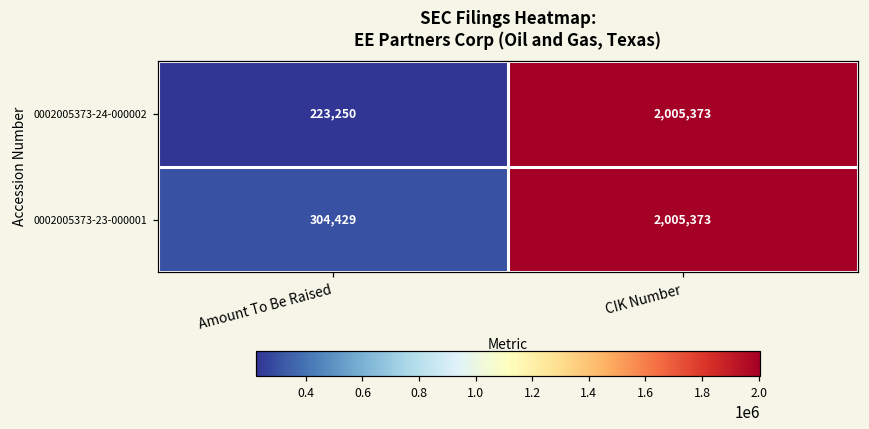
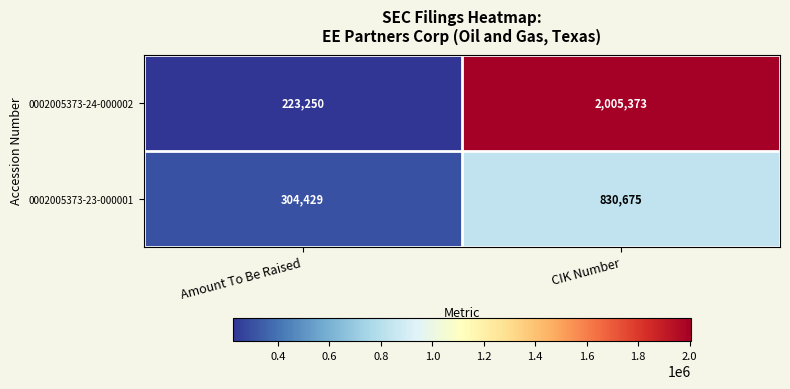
  {
    "0002005373-24-000002": {
      "Amount To Be Raised": "223,250",
      "CIK Number": "2,005,373"
    },
    "0002005373-23-000001": {
      "Amount To Be Raised": "304,429",
-     "CIK Number": "2,005,373"
+     "CIK Number": "830,675"
    }
  }
